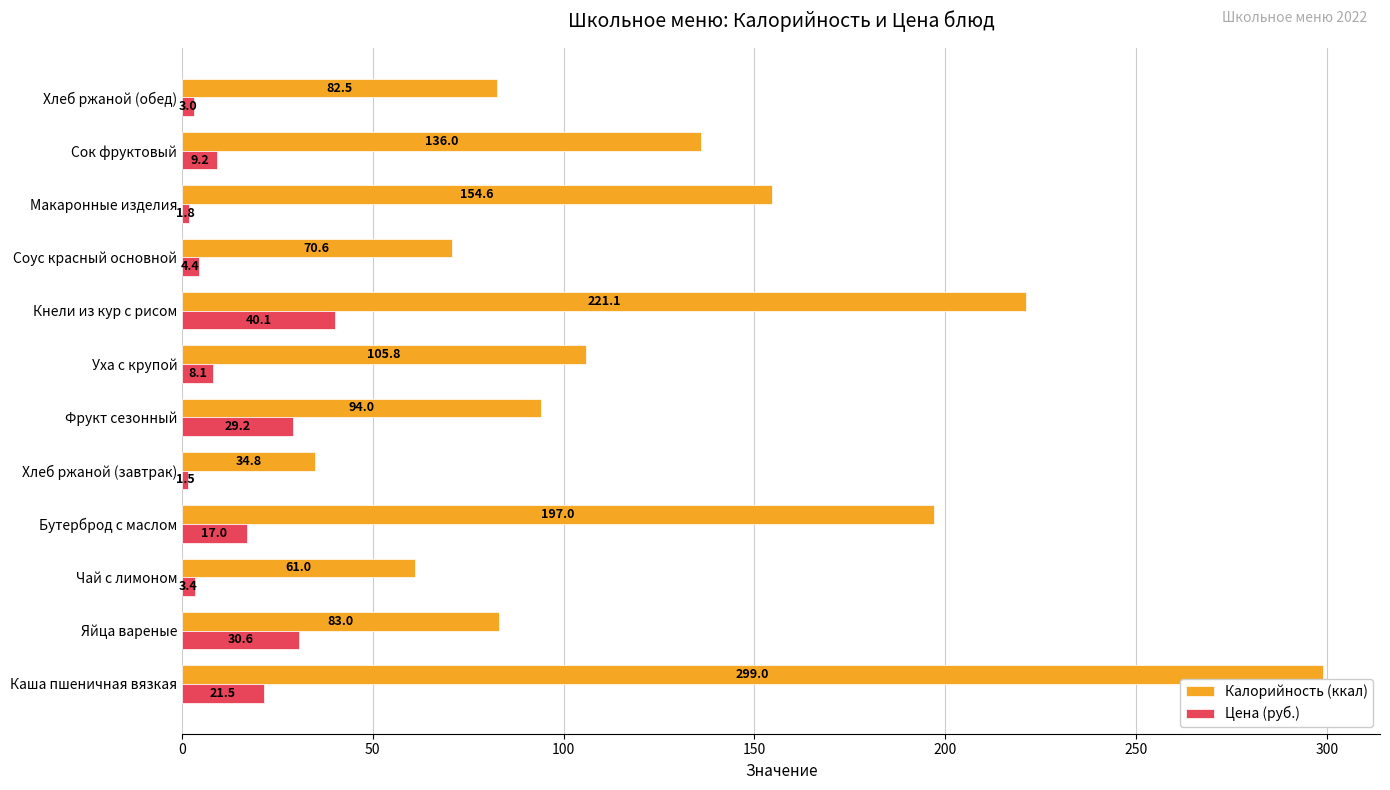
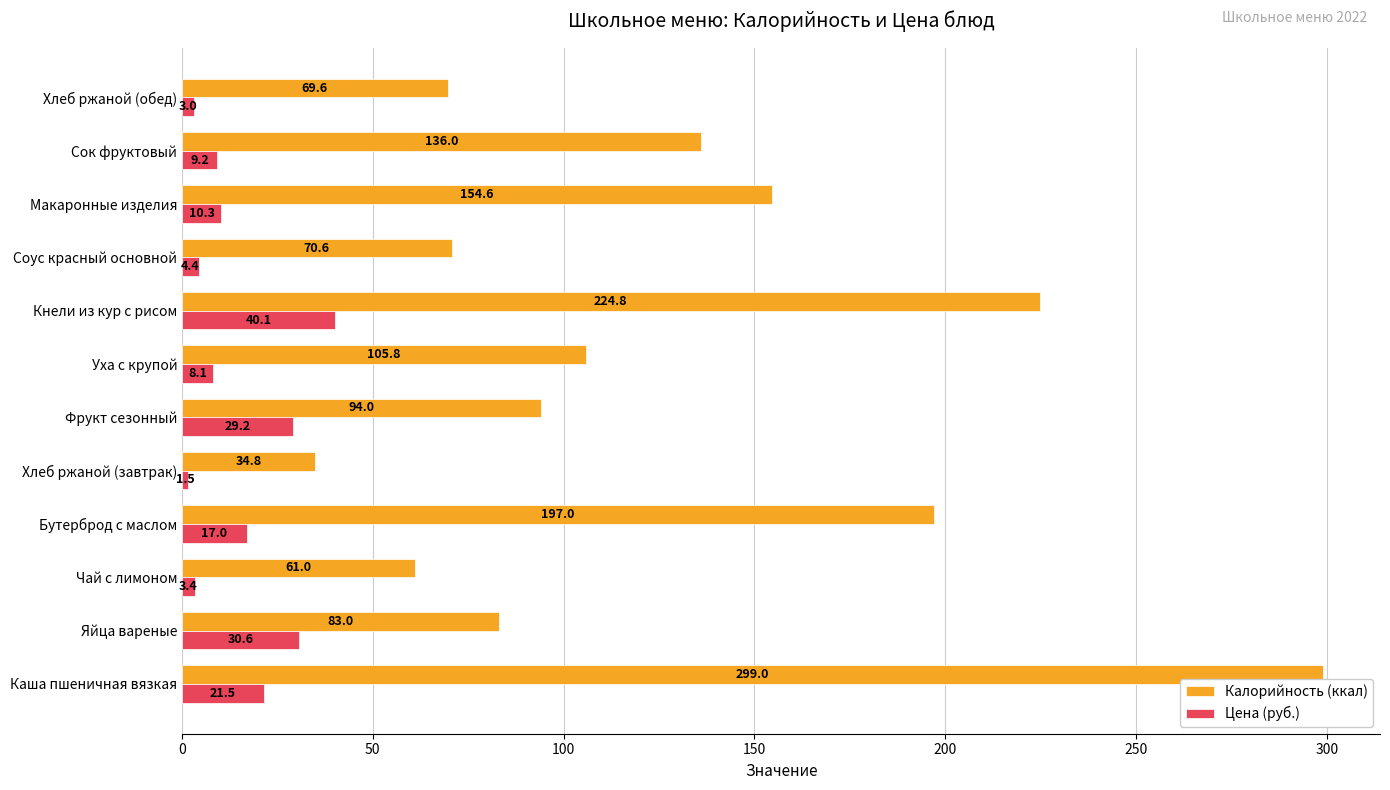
  {
    "Калорийность (ккал)": {
-     "Хлеб ржаной (обед)": 82.5,
+     "Хлеб ржаной (обед)": 69.6,
      "Сок фруктовый": 136.0,
      "Макаронные изделия": 154.6,
      "Соус красный основной": 70.6,
-     "Кнели из кур с рисом": 221.1,
+     "Кнели из кур с рисом": 224.8,
      "Уха с крупой": 105.8,
      "Фрукт сезонный": 94.0,
      "Хлеб ржаной (завтрак)": 34.8,
      "Бутерброд с маслом": 197.0,
      "Чай с лимоном": 61.0,
      "Яйца вареные": 83.0,
      "Каша пшеничная вязкая": 299.0
    },
    "Цена (руб.)": {
      "Хлеб ржаной (обед)": 3.0,
      "Сок фруктовый": 9.2,
-     "Макаронные изделия": 1.8,
+     "Макаронные изделия": 10.3,
      "Соус красный основной": 4.4,
      "Кнели из кур с рисом": 40.1,
      "Уха с крупой": 8.1,
      "Фрукт сезонный": 29.2,
      "Хлеб ржаной (завтрак)": 1.5,
      "Бутерброд с маслом": 17.0,
      "Чай с лимоном": 3.4,
      "Яйца вареные": 30.6,
      "Каша пшеничная вязкая": 21.5
    }
  }
